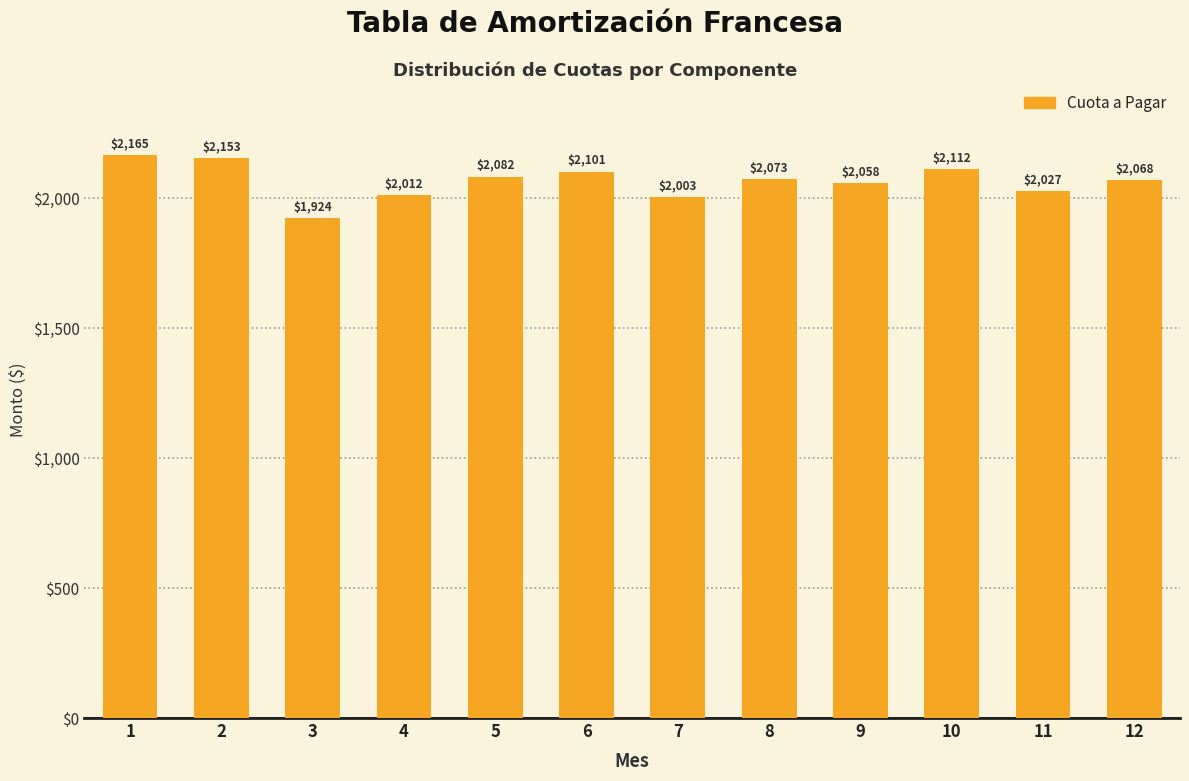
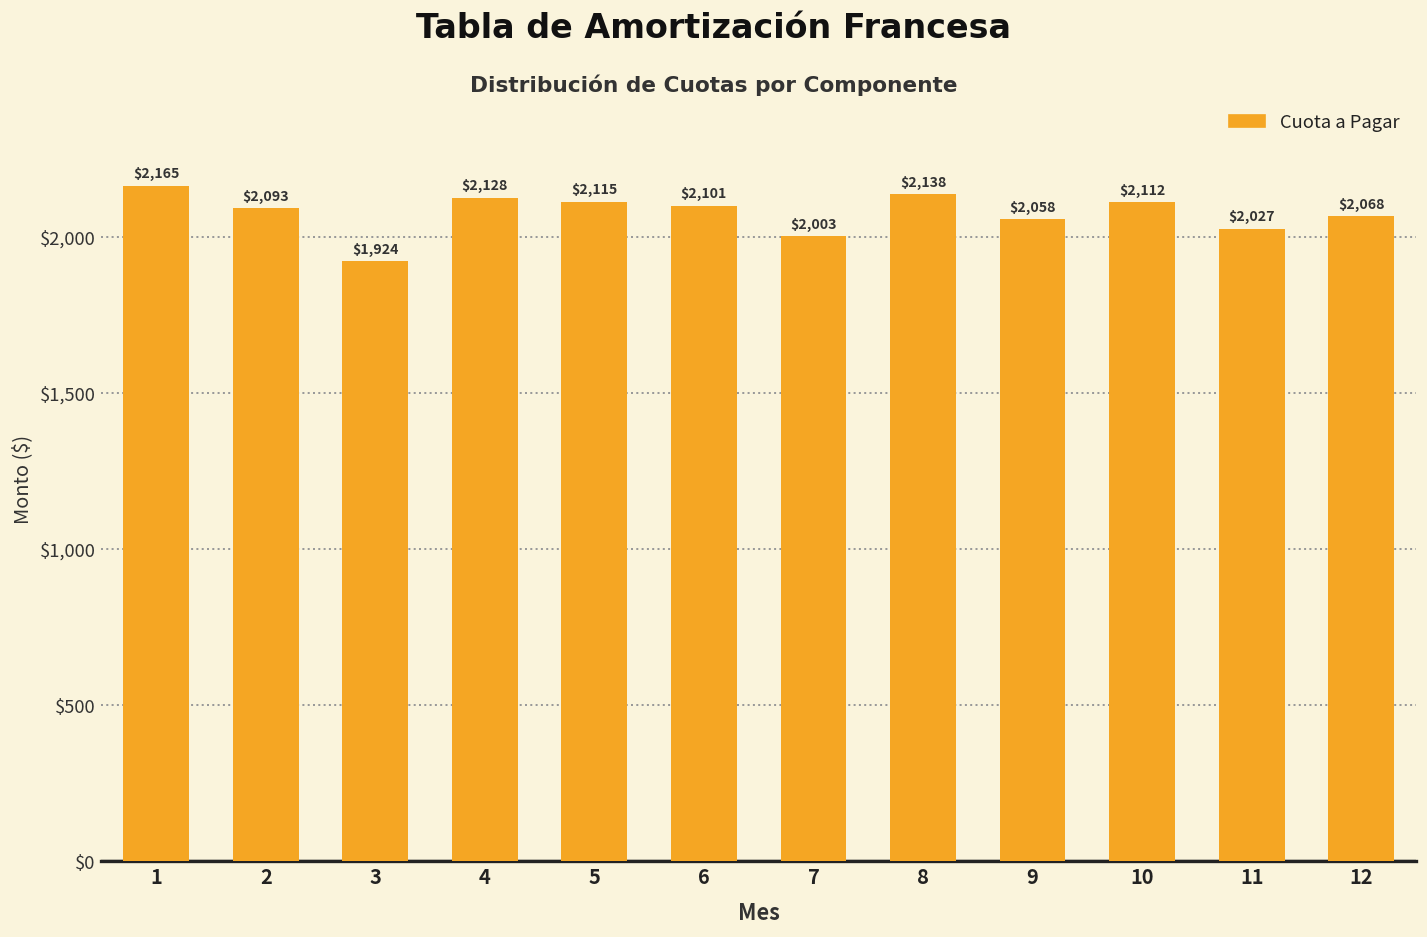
  {
    "1": "$2,165",
-   "2": "$2,153",
+   "2": "$2,093",
    "3": "$1,924",
-   "4": "$2,012",
-   "5": "$2,082",
+   "4": "$2,128",
+   "5": "$2,115",
    "6": "$2,101",
    "7": "$2,003",
-   "8": "$2,073",
+   "8": "$2,138",
    "9": "$2,058",
    "10": "$2,112",
    "11": "$2,027",
    "12": "$2,068"
  }
